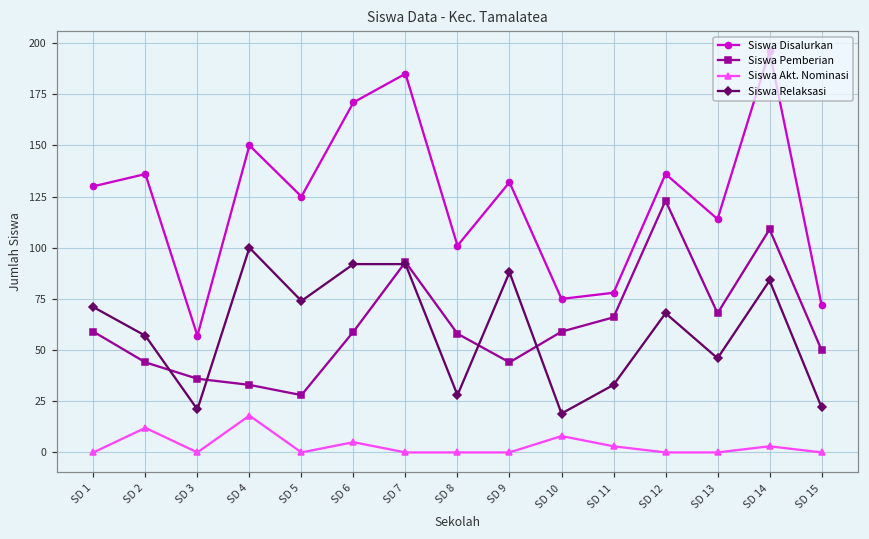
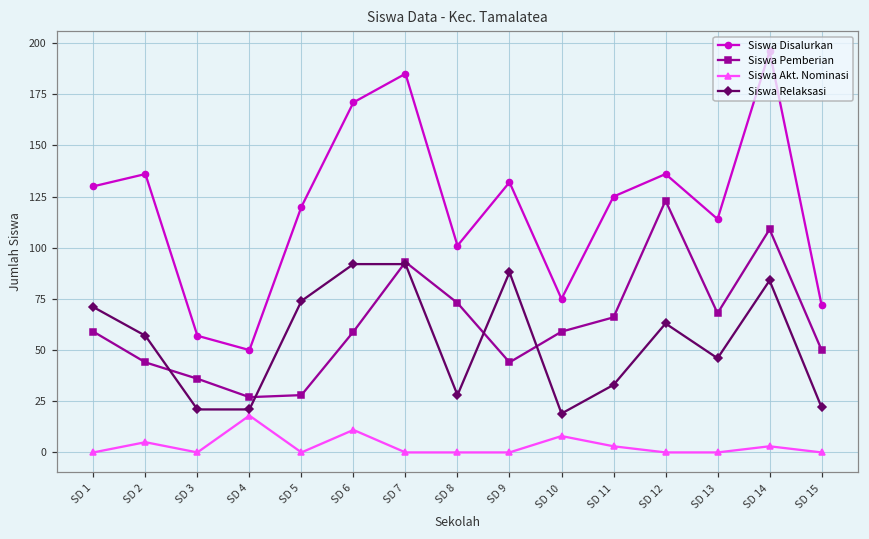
  {
    "Siswa Disalurkan": {
      "SD 1": 130,
      "SD 2": 136,
      "SD 3": 57,
-     "SD 4": 150,
-     "SD 5": 125,
+     "SD 4": 50,
+     "SD 5": 120,
      "SD 6": 171,
      "SD 7": 185,
      "SD 8": 101,
      "SD 9": 132,
      "SD 10": 75,
-     "SD 11": 78,
+     "SD 11": 125,
      "SD 12": 136,
      "SD 13": 114,
      "SD 15": 72
    },
    "Siswa Pemberian": {
      "SD 1": 59,
      "SD 2": 44,
      "SD 3": 36,
-     "SD 4": 33,
+     "SD 4": 27,
      "SD 5": 28,
      "SD 6": 59,
-     "SD 8": 58,
+     "SD 8": 73,
      "SD 9": 44,
      "SD 10": 59,
      "SD 11": 66,
      "SD 12": 123,
      "SD 13": 68,
      "SD 14": 109,
      "SD 15": 50
    },
    "Siswa Akt. Nominasi": {
      "SD 1": 0,
-     "SD 2": 12,
+     "SD 2": 5,
      "SD 3": 0,
      "SD 4": 18,
      "SD 5": 0,
-     "SD 6": 5,
+     "SD 6": 11,
      "SD 7": 0,
      "SD 8": 0,
      "SD 9": 0,
      "SD 10": 8,
      "SD 11": 3,
      "SD 12": 0,
      "SD 13": 0,
      "SD 14": 3,
      "SD 15": 0
    },
    "Siswa Relaksasi": {
      "SD 1": 71,
      "SD 2": 57,
      "SD 3": 21,
-     "SD 4": 100,
+     "SD 4": 21,
      "SD 5": 74,
      "SD 6": 92,
      "SD 8": 28,
      "SD 9": 88,
      "SD 10": 19,
      "SD 11": 33,
-     "SD 12": 68,
+     "SD 12": 63,
      "SD 13": 46,
      "SD 14": 84,
      "SD 15": 22
    }
  }
